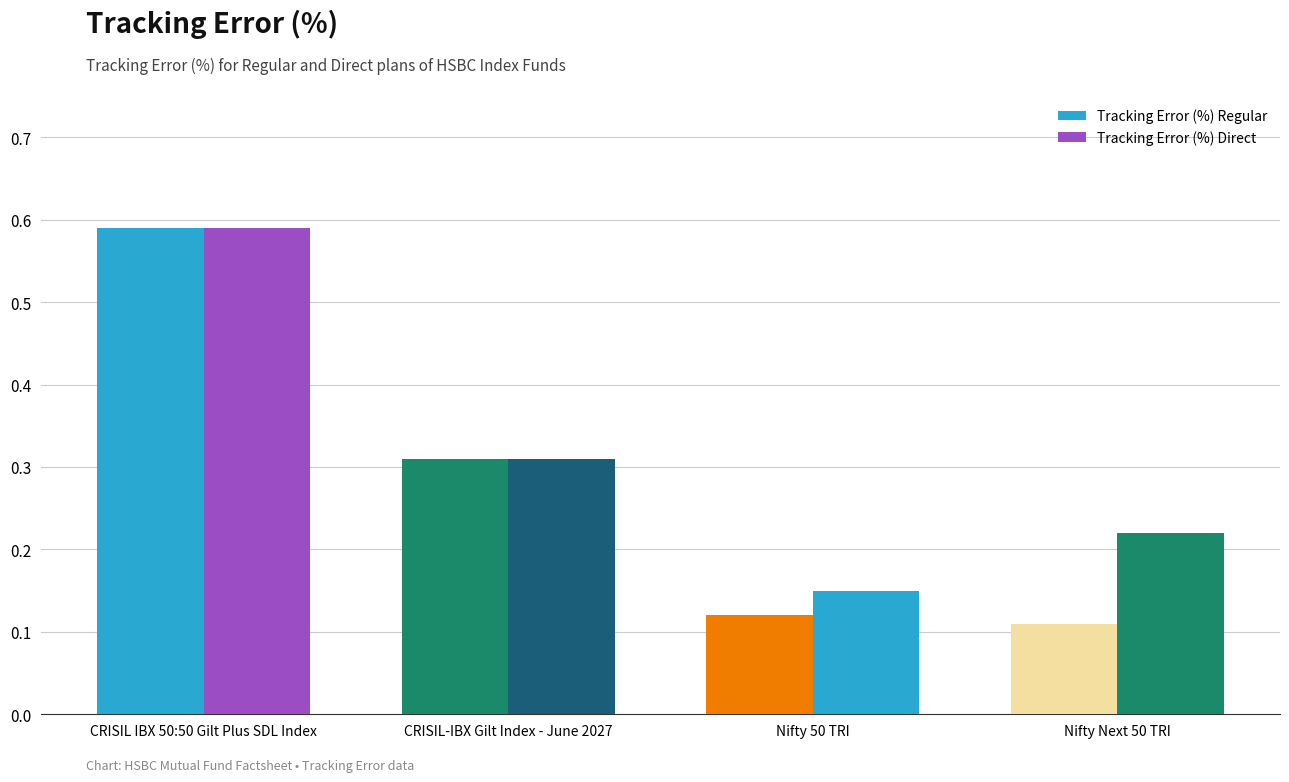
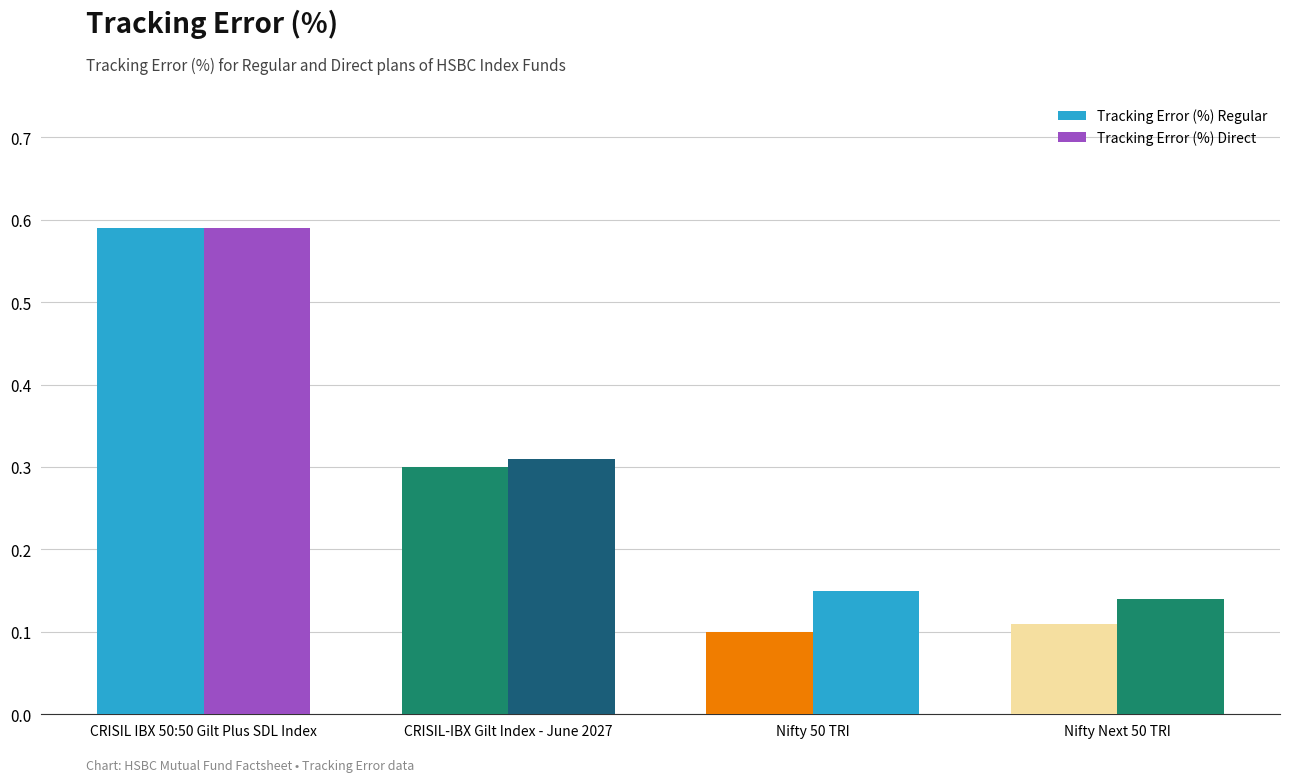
  {
    "Tracking Error (%) Regular": {
      "CRISIL IBX 50:50 Gilt Plus SDL Index": 0.59,
-     "CRISIL-IBX Gilt Index - June 2027": 0.31,
-     "Nifty 50 TRI": 0.12,
+     "CRISIL-IBX Gilt Index - June 2027": 0.30,
+     "Nifty 50 TRI": 0.10,
      "Nifty Next 50 TRI": 0.11
    },
    "Tracking Error (%) Direct": {
      "CRISIL IBX 50:50 Gilt Plus SDL Index": 0.59,
      "CRISIL-IBX Gilt Index - June 2027": 0.31,
      "Nifty 50 TRI": 0.15,
-     "Nifty Next 50 TRI": 0.22
+     "Nifty Next 50 TRI": 0.14
    }
  }
